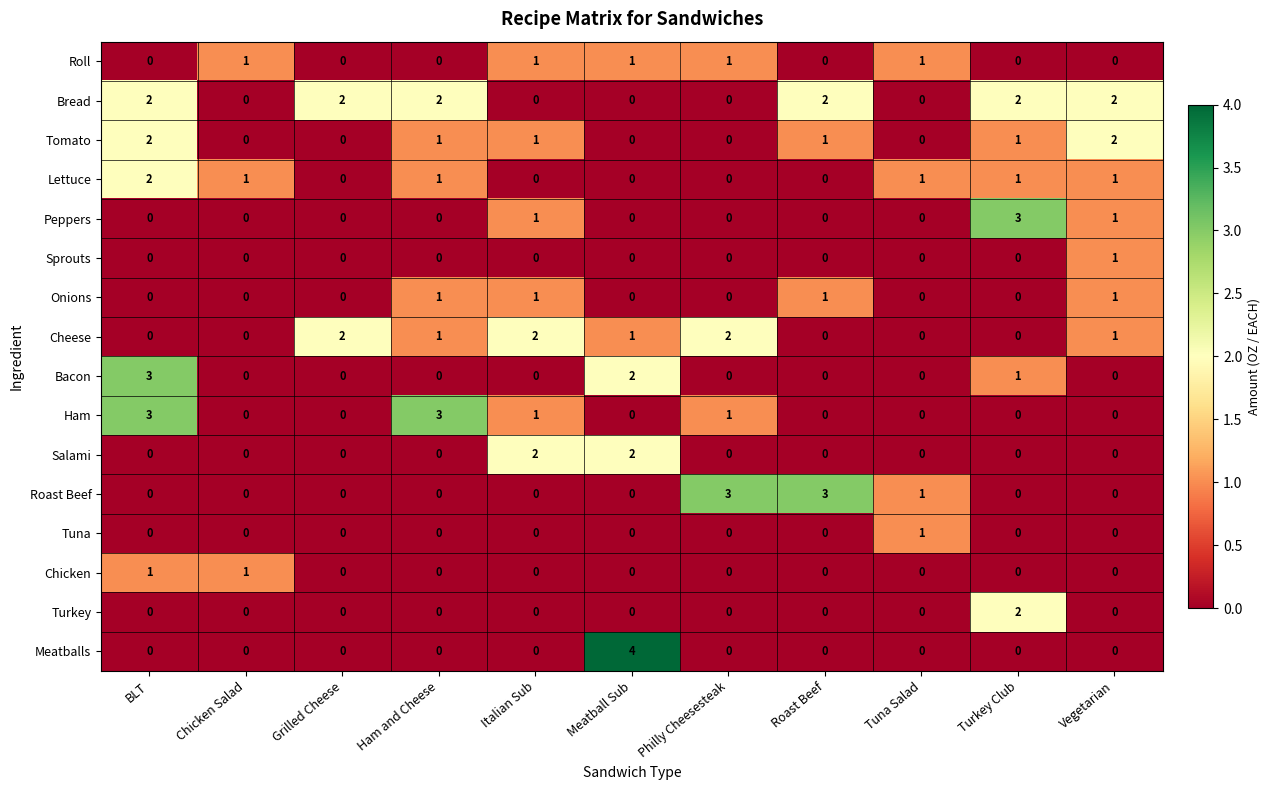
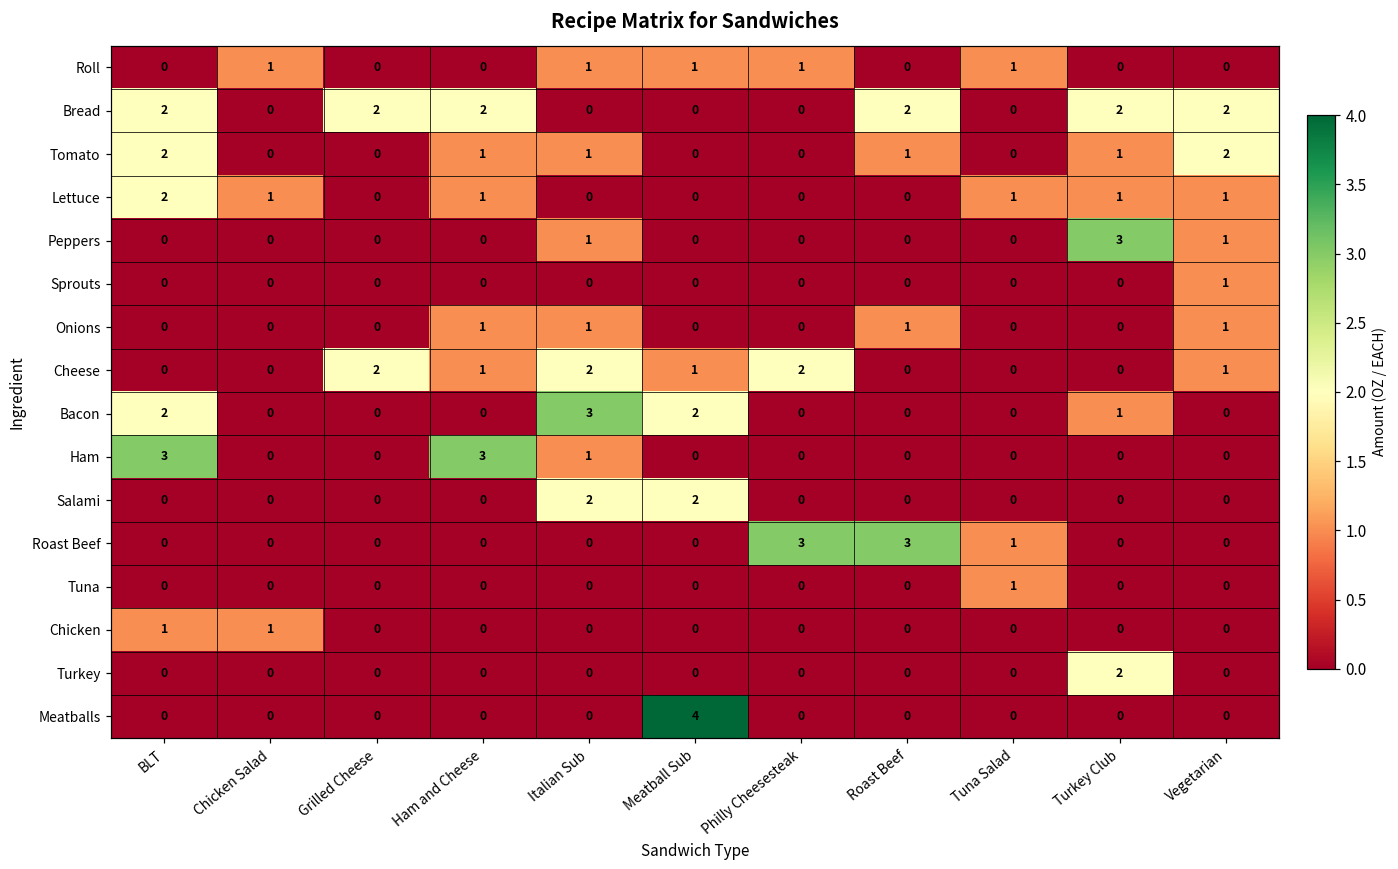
  {
    "Roll": {
      "BLT": 0,
      "Chicken Salad": 1,
      "Grilled Cheese": 0,
      "Ham and Cheese": 0,
      "Italian Sub": 1,
      "Meatball Sub": 1,
      "Philly Cheesesteak": 1,
      "Roast Beef": 0,
      "Tuna Salad": 1,
      "Turkey Club": 0,
      "Vegetarian": 0
    },
    "Bread": {
      "BLT": 2,
      "Chicken Salad": 0,
      "Grilled Cheese": 2,
      "Ham and Cheese": 2,
      "Italian Sub": 0,
      "Meatball Sub": 0,
      "Philly Cheesesteak": 0,
      "Roast Beef": 2,
      "Tuna Salad": 0,
      "Turkey Club": 2,
      "Vegetarian": 2
    },
    "Tomato": {
      "BLT": 2,
      "Chicken Salad": 0,
      "Grilled Cheese": 0,
      "Ham and Cheese": 1,
      "Italian Sub": 1,
      "Meatball Sub": 0,
      "Philly Cheesesteak": 0,
      "Roast Beef": 1,
      "Tuna Salad": 0,
      "Turkey Club": 1,
      "Vegetarian": 2
    },
    "Lettuce": {
      "BLT": 2,
      "Chicken Salad": 1,
      "Grilled Cheese": 0,
      "Ham and Cheese": 1,
      "Italian Sub": 0,
      "Meatball Sub": 0,
      "Philly Cheesesteak": 0,
      "Roast Beef": 0,
      "Tuna Salad": 1,
      "Turkey Club": 1,
      "Vegetarian": 1
    },
    "Peppers": {
      "BLT": 0,
      "Chicken Salad": 0,
      "Grilled Cheese": 0,
      "Ham and Cheese": 0,
      "Italian Sub": 1,
      "Meatball Sub": 0,
      "Philly Cheesesteak": 0,
      "Roast Beef": 0,
      "Tuna Salad": 0,
      "Turkey Club": 3,
      "Vegetarian": 1
    },
    "Sprouts": {
      "BLT": 0,
      "Chicken Salad": 0,
      "Grilled Cheese": 0,
      "Ham and Cheese": 0,
      "Italian Sub": 0,
      "Meatball Sub": 0,
      "Philly Cheesesteak": 0,
      "Roast Beef": 0,
      "Tuna Salad": 0,
      "Turkey Club": 0,
      "Vegetarian": 1
    },
    "Onions": {
      "BLT": 0,
      "Chicken Salad": 0,
      "Grilled Cheese": 0,
      "Ham and Cheese": 1,
      "Italian Sub": 1,
      "Meatball Sub": 0,
      "Philly Cheesesteak": 0,
      "Roast Beef": 1,
      "Tuna Salad": 0,
      "Turkey Club": 0,
      "Vegetarian": 1
    },
    "Cheese": {
      "BLT": 0,
      "Chicken Salad": 0,
      "Grilled Cheese": 2,
      "Ham and Cheese": 1,
      "Italian Sub": 2,
      "Meatball Sub": 1,
      "Philly Cheesesteak": 2,
      "Roast Beef": 0,
      "Tuna Salad": 0,
      "Turkey Club": 0,
      "Vegetarian": 1
    },
    "Bacon": {
-     "BLT": 3,
+     "BLT": 2,
      "Chicken Salad": 0,
      "Grilled Cheese": 0,
      "Ham and Cheese": 0,
-     "Italian Sub": 0,
+     "Italian Sub": 3,
      "Meatball Sub": 2,
      "Philly Cheesesteak": 0,
      "Roast Beef": 0,
      "Tuna Salad": 0,
      "Turkey Club": 1,
      "Vegetarian": 0
    },
    "Ham": {
      "BLT": 3,
      "Chicken Salad": 0,
      "Grilled Cheese": 0,
      "Ham and Cheese": 3,
      "Italian Sub": 1,
      "Meatball Sub": 0,
-     "Philly Cheesesteak": 1,
+     "Philly Cheesesteak": 0,
      "Roast Beef": 0,
      "Tuna Salad": 0,
      "Turkey Club": 0,
      "Vegetarian": 0
    },
    "Salami": {
      "BLT": 0,
      "Chicken Salad": 0,
      "Grilled Cheese": 0,
      "Ham and Cheese": 0,
      "Italian Sub": 2,
      "Meatball Sub": 2,
      "Philly Cheesesteak": 0,
      "Roast Beef": 0,
      "Tuna Salad": 0,
      "Turkey Club": 0,
      "Vegetarian": 0
    },
    "Roast Beef": {
      "BLT": 0,
      "Chicken Salad": 0,
      "Grilled Cheese": 0,
      "Ham and Cheese": 0,
      "Italian Sub": 0,
      "Meatball Sub": 0,
      "Philly Cheesesteak": 3,
      "Roast Beef": 3,
      "Tuna Salad": 1,
      "Turkey Club": 0,
      "Vegetarian": 0
    },
    "Tuna": {
      "BLT": 0,
      "Chicken Salad": 0,
      "Grilled Cheese": 0,
      "Ham and Cheese": 0,
      "Italian Sub": 0,
      "Meatball Sub": 0,
      "Philly Cheesesteak": 0,
      "Roast Beef": 0,
      "Tuna Salad": 1,
      "Turkey Club": 0,
      "Vegetarian": 0
    },
    "Chicken": {
      "BLT": 1,
      "Chicken Salad": 1,
      "Grilled Cheese": 0,
      "Ham and Cheese": 0,
      "Italian Sub": 0,
      "Meatball Sub": 0,
      "Philly Cheesesteak": 0,
      "Roast Beef": 0,
      "Tuna Salad": 0,
      "Turkey Club": 0,
      "Vegetarian": 0
    },
    "Turkey": {
      "BLT": 0,
      "Chicken Salad": 0,
      "Grilled Cheese": 0,
      "Ham and Cheese": 0,
      "Italian Sub": 0,
      "Meatball Sub": 0,
      "Philly Cheesesteak": 0,
      "Roast Beef": 0,
      "Tuna Salad": 0,
      "Turkey Club": 2,
      "Vegetarian": 0
    },
    "Meatballs": {
      "BLT": 0,
      "Chicken Salad": 0,
      "Grilled Cheese": 0,
      "Ham and Cheese": 0,
      "Italian Sub": 0,
      "Meatball Sub": 4,
      "Philly Cheesesteak": 0,
      "Roast Beef": 0,
      "Tuna Salad": 0,
      "Turkey Club": 0,
      "Vegetarian": 0
    }
  }
